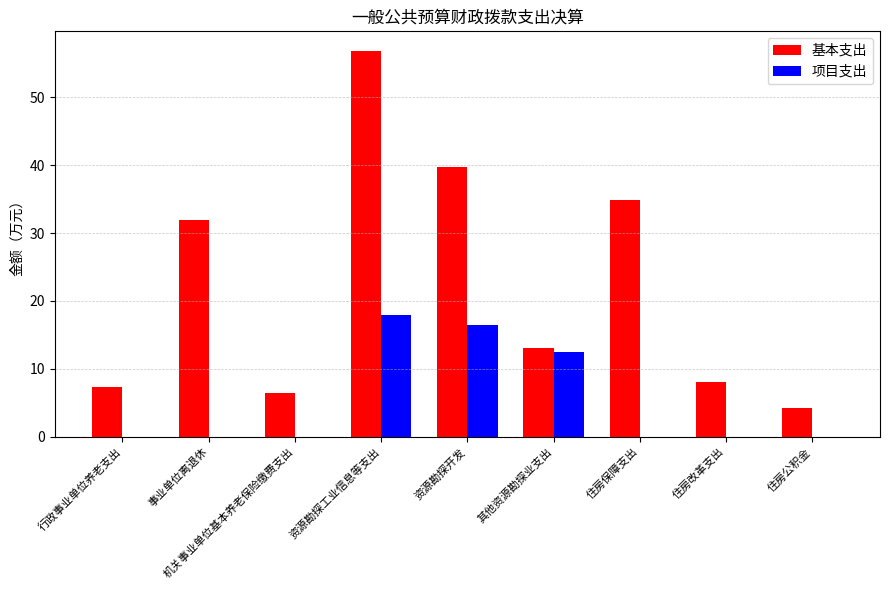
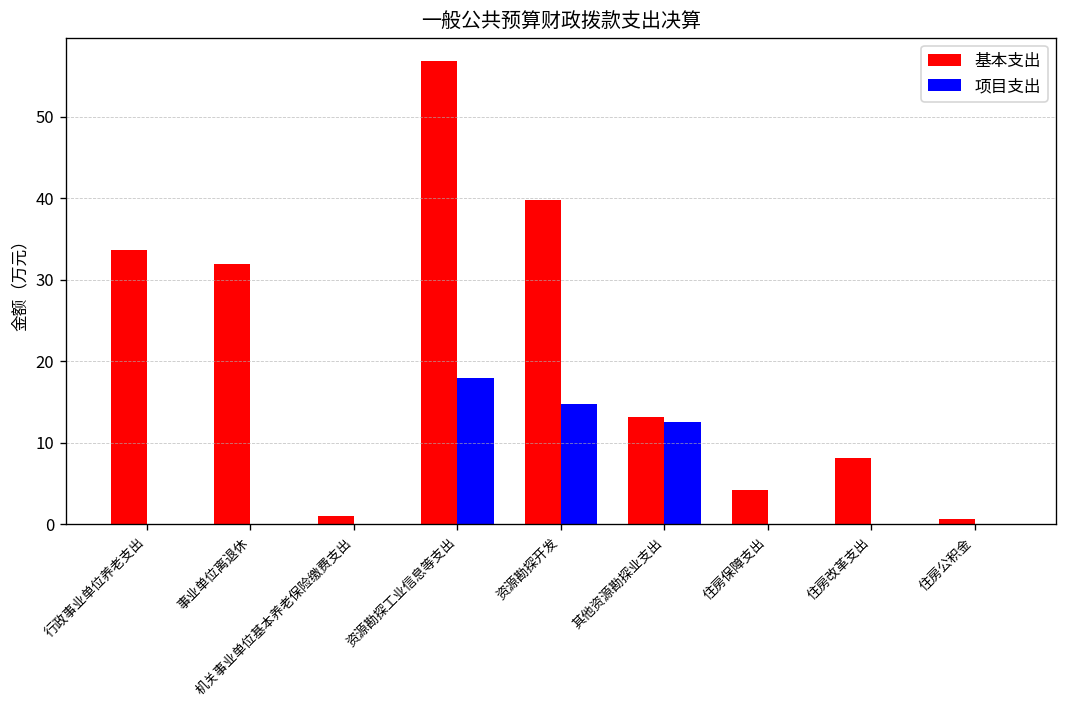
  {
    "基本支出": {
-     "行政事业单位养老支出": 7,
+     "行政事业单位养老支出": 34,
      "事业单位离退休": 32,
-     "机关事业单位基本养老保险缴费支出": 7,
+     "机关事业单位基本养老保险缴费支出": 1,
      "资源勘探工业信息等支出": 57,
      "资源勘探开发": 40,
      "其他资源勘探业支出": 13,
-     "住房保障支出": 35,
+     "住房保障支出": 4,
      "住房改革支出": 8,
-     "住房公积金": 4
+     "住房公积金": 1
    },
    "项目支出": {
      "行政事业单位养老支出": 0,
      "事业单位离退休": 0,
      "机关事业单位基本养老保险缴费支出": 0,
      "资源勘探工业信息等支出": 18,
-     "资源勘探开发": 16,
+     "资源勘探开发": 15,
      "其他资源勘探业支出": 13,
      "住房保障支出": 0,
      "住房改革支出": 0,
      "住房公积金": 0
    }
  }
